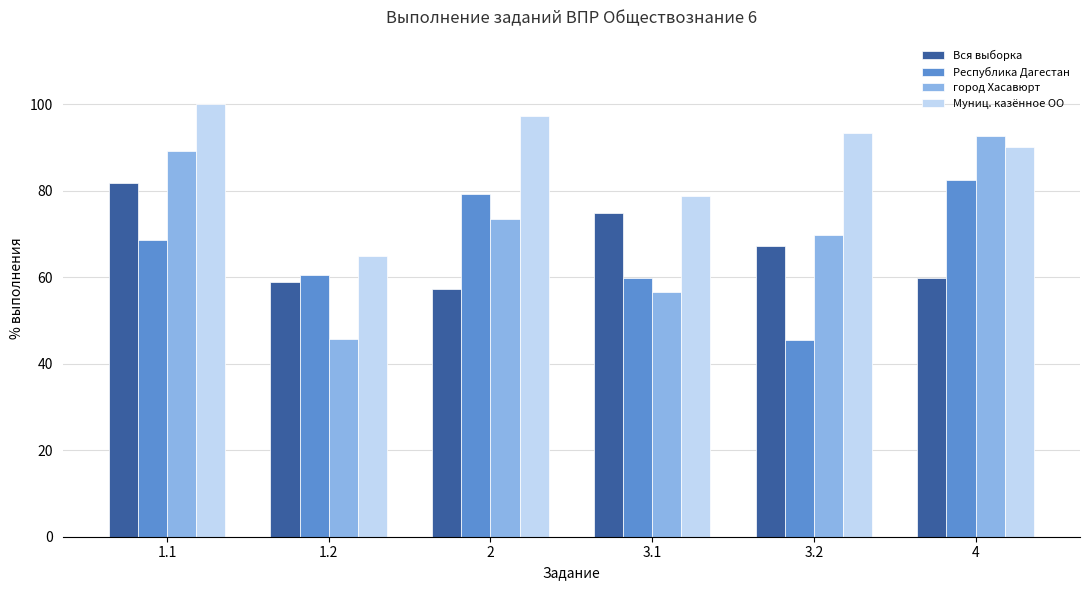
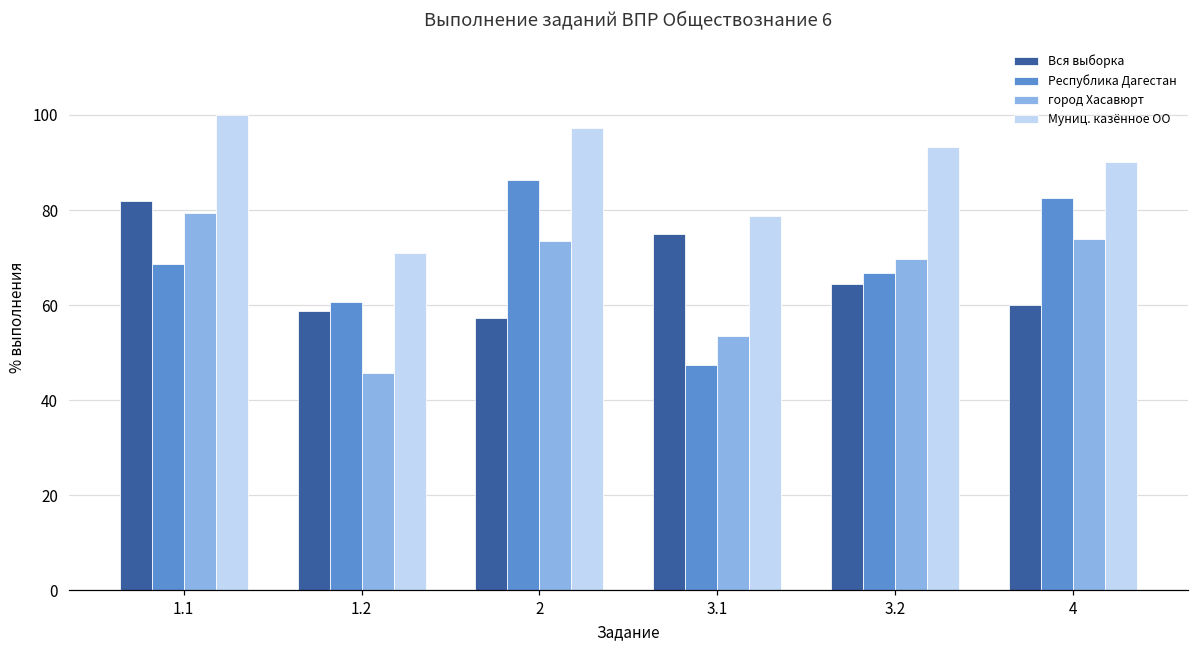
  {
    "Вся выборка": {
      "1.1": 82,
      "1.2": 59,
      "2": 57,
      "3.1": 75,
-     "3.2": 67,
+     "3.2": 64,
      "4": 60
    },
    "Республика Дагестан": {
      "1.1": 69,
      "1.2": 61,
-     "2": 79,
-     "3.1": 60,
-     "3.2": 45,
+     "2": 86,
+     "3.1": 47,
+     "3.2": 67,
      "4": 83
    },
    "город Хасавюрт": {
-     "1.1": 89,
+     "1.1": 79,
      "1.2": 46,
      "2": 73,
-     "3.1": 57,
+     "3.1": 53,
      "3.2": 70,
-     "4": 93
+     "4": 74
    },
    "Муниц. казённое ОО": {
      "1.1": 100,
-     "1.2": 65,
+     "1.2": 71,
      "2": 97,
      "3.1": 79,
      "3.2": 93,
      "4": 90
    }
  }
